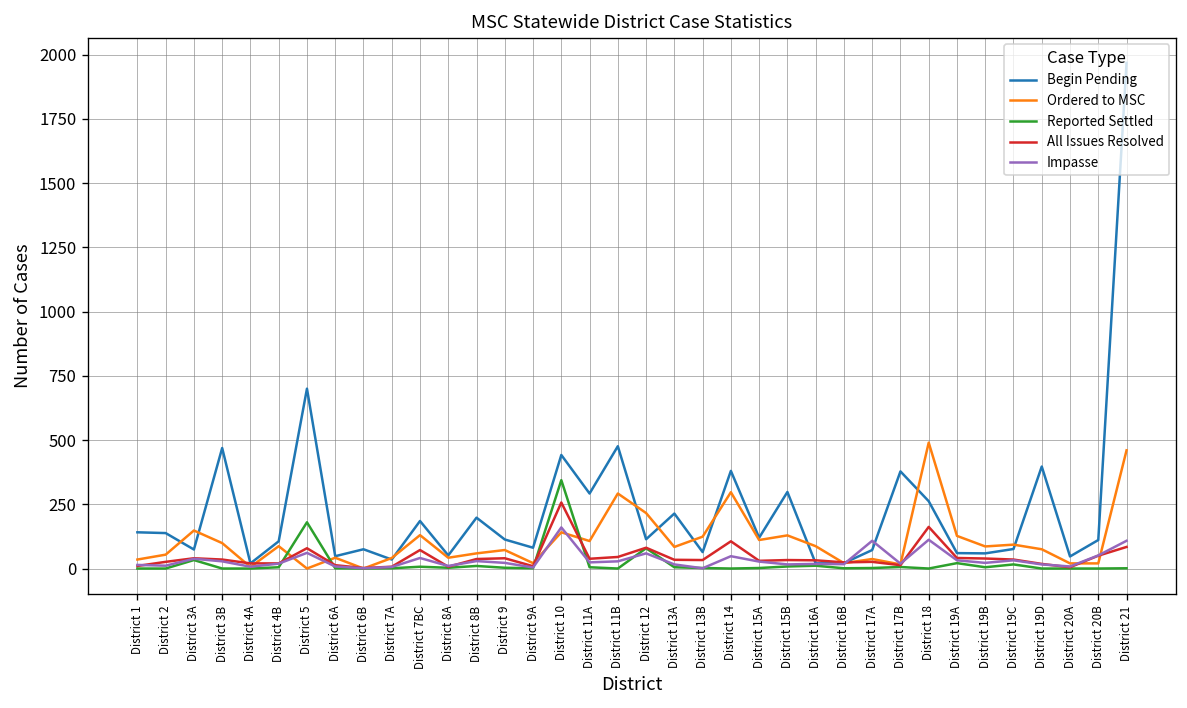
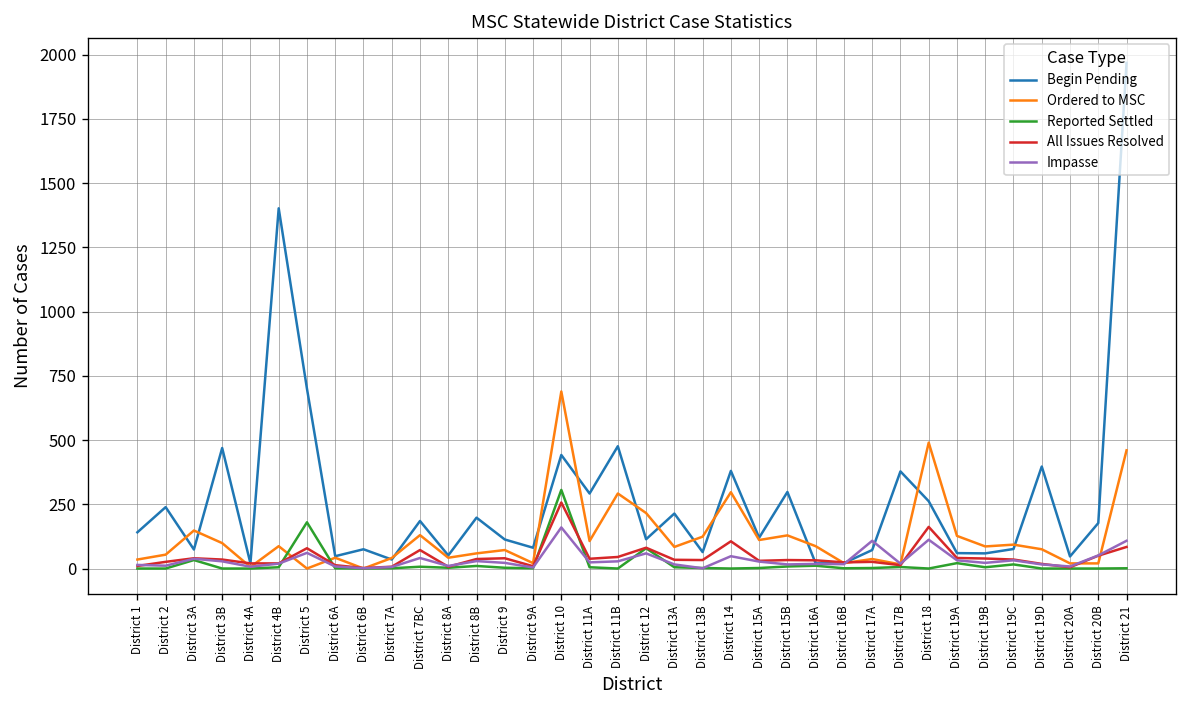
  {
    "Begin Pending": {
      "District 1": 140,
-     "District 2": 140,
+     "District 2": 240,
      "District 3A": 70,
      "District 3B": 470,
-     "District 4B": 110,
+     "District 4B": 1400,
      "District 5": 700,
      "District 6B": 80,
      "District 7BC": 190,
      "District 8B": 200,
      "District 9": 110,
      "District 9A": 80,
      "District 10": 440,
      "District 11A": 290,
      "District 11B": 480,
      "District 12": 110,
      "District 13A": 210,
      "District 13B": 60,
      "District 14": 380,
      "District 15B": 300,
      "District 17A": 70,
      "District 17B": 380,
      "District 18": 260,
      "District 19A": 60,
      "District 19B": 60,
      "District 19C": 80,
      "District 19D": 400,
      "District 20A": 50,
-     "District 20B": 110
+     "District 20B": 180
    },
    "Ordered to MSC": {
      "District 1": 40,
      "District 2": 50,
      "District 3A": 150,
      "District 3B": 100,
      "District 4B": 90,
      "District 5": 0,
      "District 7BC": 130,
      "District 8B": 60,
      "District 9": 70,
      "District 9A": 20,
-     "District 10": 140,
+     "District 10": 690,
      "District 11A": 110,
      "District 11B": 290,
      "District 12": 220,
      "District 13A": 80,
      "District 13B": 120,
      "District 14": 300,
      "District 15B": 130,
      "District 16A": 90,
      "District 18": 490,
      "District 19A": 130,
      "District 19B": 90,
      "District 19C": 90,
      "District 19D": 80,
      "District 20A": 20,
      "District 20B": 20,
      "District 21": 460
    },
    "Reported Settled": {
      "District 3B": 0,
      "District 4B": 10,
      "District 5": 180,
      "District 7BC": 10,
      "District 8B": 10,
      "District 9": 0,
-     "District 10": 340,
+     "District 10": 310,
      "District 11A": 10,
      "District 11B": 0,
      "District 14": 0,
      "District 15A": 0,
      "District 16B": 0,
      "District 17A": 0,
      "District 18": 0,
      "District 19B": 10,
      "District 19C": 20,
      "District 19D": 0,
      "District 20B": 0,
      "District 21": 0
    },
    "All Issues Resolved": {
      "District 2": 30,
      "District 5": 80,
      "District 7BC": 70,
      "District 9": 40,
      "District 10": 260,
      "District 11A": 40,
      "District 11B": 50,
      "District 13A": 30,
      "District 13B": 30,
      "District 14": 110,
      "District 15B": 30,
      "District 16A": 30,
      "District 18": 160,
      "District 19B": 40,
      "District 21": 80
    },
    "Impasse": {
      "District 5": 60,
      "District 7BC": 40,
      "District 9": 20,
      "District 10": 160,
      "District 11A": 20,
      "District 11B": 30,
      "District 12": 60,
      "District 14": 50,
      "District 17A": 110,
      "District 18": 110,
      "District 19B": 20,
      "District 21": 110
    }
  }
